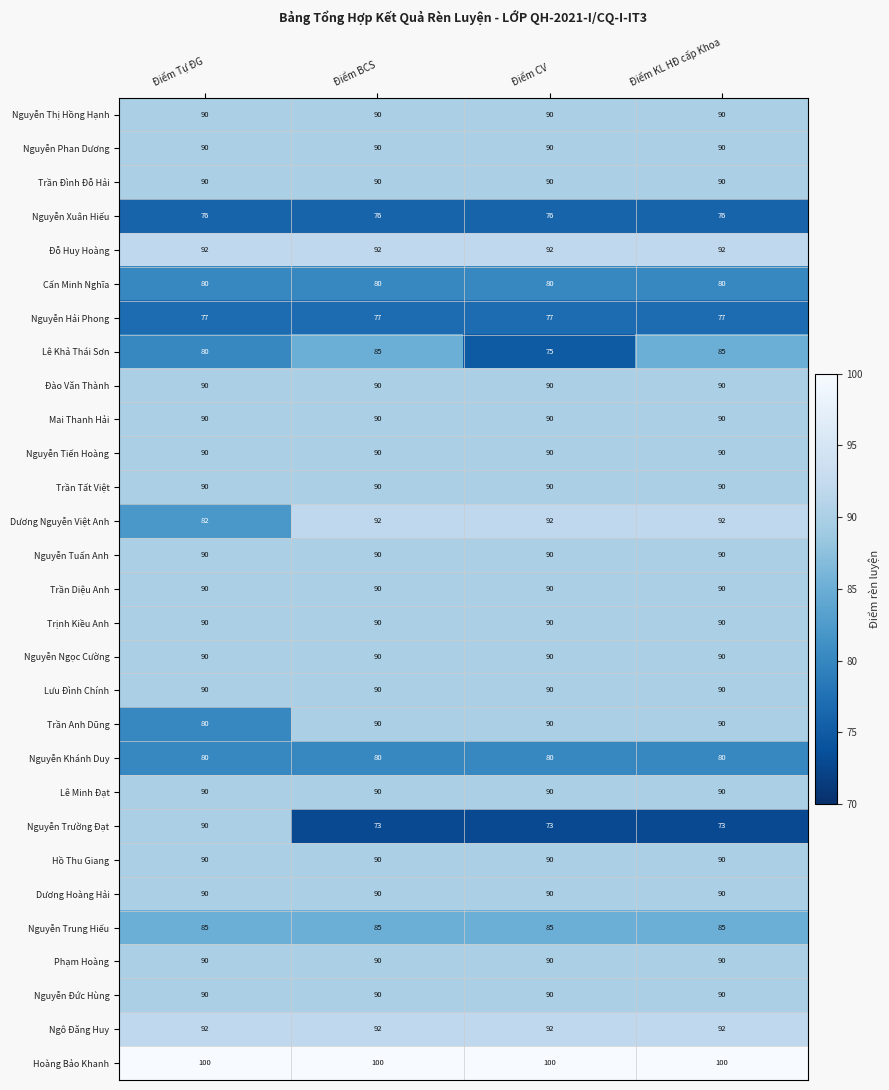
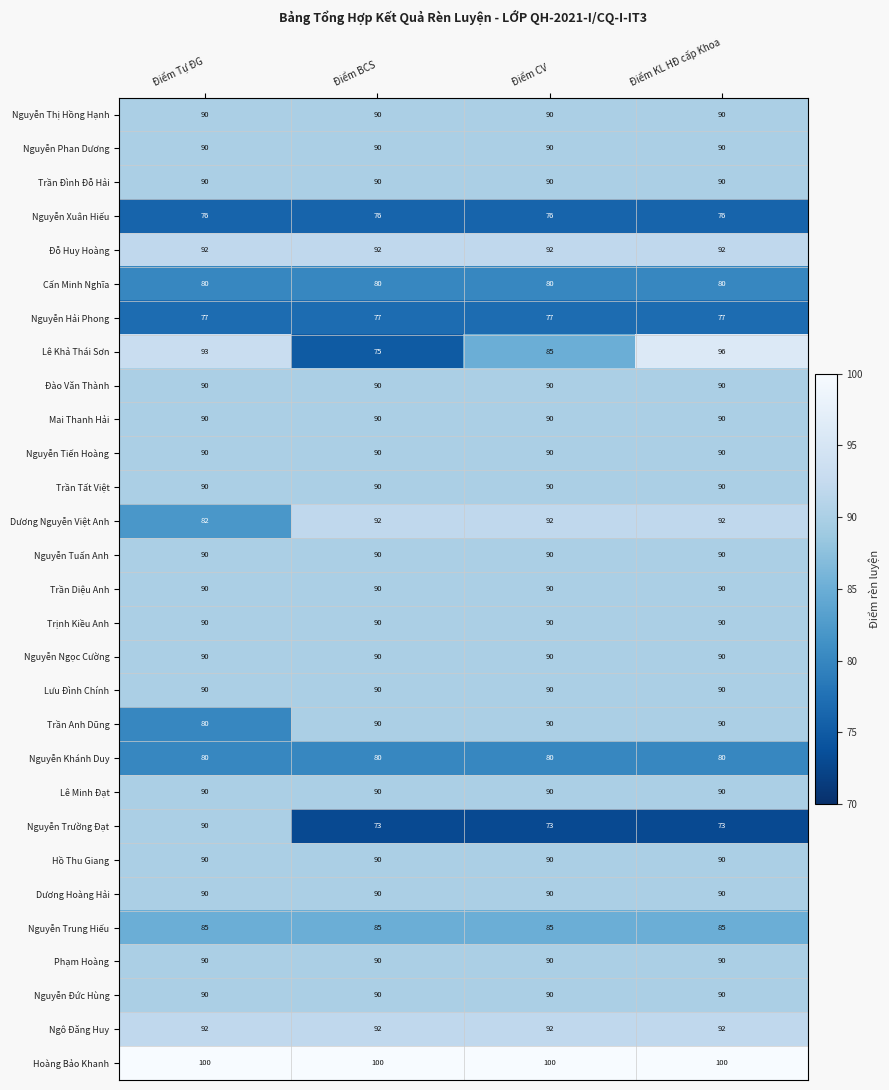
  {
    "Nguyễn Thị Hồng Hạnh": {
      "Điểm Tự ĐG": 90,
      "Điểm BCS": 90,
      "Điểm CV": 90,
      "Điểm KL HĐ cấp Khoa": 90
    },
    "Nguyễn Phan Dương": {
      "Điểm Tự ĐG": 90,
      "Điểm BCS": 90,
      "Điểm CV": 90,
      "Điểm KL HĐ cấp Khoa": 90
    },
    "Trần Đình Đỗ Hải": {
      "Điểm Tự ĐG": 90,
      "Điểm BCS": 90,
      "Điểm CV": 90,
      "Điểm KL HĐ cấp Khoa": 90
    },
    "Nguyễn Xuân Hiếu": {
      "Điểm Tự ĐG": 76,
      "Điểm BCS": 76,
      "Điểm CV": 76,
      "Điểm KL HĐ cấp Khoa": 76
    },
    "Đỗ Huy Hoàng": {
      "Điểm Tự ĐG": 92,
      "Điểm BCS": 92,
      "Điểm CV": 92,
      "Điểm KL HĐ cấp Khoa": 92
    },
    "Cấn Minh Nghĩa": {
      "Điểm Tự ĐG": 80,
      "Điểm BCS": 80,
      "Điểm CV": 80,
      "Điểm KL HĐ cấp Khoa": 80
    },
    "Nguyễn Hải Phong": {
      "Điểm Tự ĐG": 77,
      "Điểm BCS": 77,
      "Điểm CV": 77,
      "Điểm KL HĐ cấp Khoa": 77
    },
    "Lê Khả Thái Sơn": {
-     "Điểm Tự ĐG": 80,
-     "Điểm BCS": 85,
-     "Điểm CV": 75,
-     "Điểm KL HĐ cấp Khoa": 85
+     "Điểm Tự ĐG": 93,
+     "Điểm BCS": 75,
+     "Điểm CV": 85,
+     "Điểm KL HĐ cấp Khoa": 96
    },
    "Đào Văn Thành": {
      "Điểm Tự ĐG": 90,
      "Điểm BCS": 90,
      "Điểm CV": 90,
      "Điểm KL HĐ cấp Khoa": 90
    },
    "Mai Thanh Hải": {
      "Điểm Tự ĐG": 90,
      "Điểm BCS": 90,
      "Điểm CV": 90,
      "Điểm KL HĐ cấp Khoa": 90
    },
    "Nguyễn Tiến Hoàng": {
      "Điểm Tự ĐG": 90,
      "Điểm BCS": 90,
      "Điểm CV": 90,
      "Điểm KL HĐ cấp Khoa": 90
    },
    "Trần Tất Việt": {
      "Điểm Tự ĐG": 90,
      "Điểm BCS": 90,
      "Điểm CV": 90,
      "Điểm KL HĐ cấp Khoa": 90
    },
    "Dương Nguyễn Việt Anh": {
      "Điểm Tự ĐG": 82,
      "Điểm BCS": 92,
      "Điểm CV": 92,
      "Điểm KL HĐ cấp Khoa": 92
    },
    "Nguyễn Tuấn Anh": {
      "Điểm Tự ĐG": 90,
      "Điểm BCS": 90,
      "Điểm CV": 90,
      "Điểm KL HĐ cấp Khoa": 90
    },
    "Trần Diệu Anh": {
      "Điểm Tự ĐG": 90,
      "Điểm BCS": 90,
      "Điểm CV": 90,
      "Điểm KL HĐ cấp Khoa": 90
    },
    "Trịnh Kiều Anh": {
      "Điểm Tự ĐG": 90,
      "Điểm BCS": 90,
      "Điểm CV": 90,
      "Điểm KL HĐ cấp Khoa": 90
    },
    "Nguyễn Ngọc Cường": {
      "Điểm Tự ĐG": 90,
      "Điểm BCS": 90,
      "Điểm CV": 90,
      "Điểm KL HĐ cấp Khoa": 90
    },
    "Lưu Đình Chính": {
      "Điểm Tự ĐG": 90,
      "Điểm BCS": 90,
      "Điểm CV": 90,
      "Điểm KL HĐ cấp Khoa": 90
    },
    "Trần Anh Dũng": {
      "Điểm Tự ĐG": 80,
      "Điểm BCS": 90,
      "Điểm CV": 90,
      "Điểm KL HĐ cấp Khoa": 90
    },
    "Nguyễn Khánh Duy": {
      "Điểm Tự ĐG": 80,
      "Điểm BCS": 80,
      "Điểm CV": 80,
      "Điểm KL HĐ cấp Khoa": 80
    },
    "Lê Minh Đạt": {
      "Điểm Tự ĐG": 90,
      "Điểm BCS": 90,
      "Điểm CV": 90,
      "Điểm KL HĐ cấp Khoa": 90
    },
    "Nguyễn Trường Đạt": {
      "Điểm Tự ĐG": 90,
      "Điểm BCS": 73,
      "Điểm CV": 73,
      "Điểm KL HĐ cấp Khoa": 73
    },
    "Hồ Thu Giang": {
      "Điểm Tự ĐG": 90,
      "Điểm BCS": 90,
      "Điểm CV": 90,
      "Điểm KL HĐ cấp Khoa": 90
    },
    "Dương Hoàng Hải": {
      "Điểm Tự ĐG": 90,
      "Điểm BCS": 90,
      "Điểm CV": 90,
      "Điểm KL HĐ cấp Khoa": 90
    },
    "Nguyễn Trung Hiếu": {
      "Điểm Tự ĐG": 85,
      "Điểm BCS": 85,
      "Điểm CV": 85,
      "Điểm KL HĐ cấp Khoa": 85
    },
    "Phạm Hoàng": {
      "Điểm Tự ĐG": 90,
      "Điểm BCS": 90,
      "Điểm CV": 90,
      "Điểm KL HĐ cấp Khoa": 90
    },
    "Nguyễn Đức Hùng": {
      "Điểm Tự ĐG": 90,
      "Điểm BCS": 90,
      "Điểm CV": 90,
      "Điểm KL HĐ cấp Khoa": 90
    },
    "Ngô Đăng Huy": {
      "Điểm Tự ĐG": 92,
      "Điểm BCS": 92,
      "Điểm CV": 92,
      "Điểm KL HĐ cấp Khoa": 92
    },
    "Hoàng Bảo Khanh": {
      "Điểm Tự ĐG": 100,
      "Điểm BCS": 100,
      "Điểm CV": 100,
      "Điểm KL HĐ cấp Khoa": 100
    }
  }
